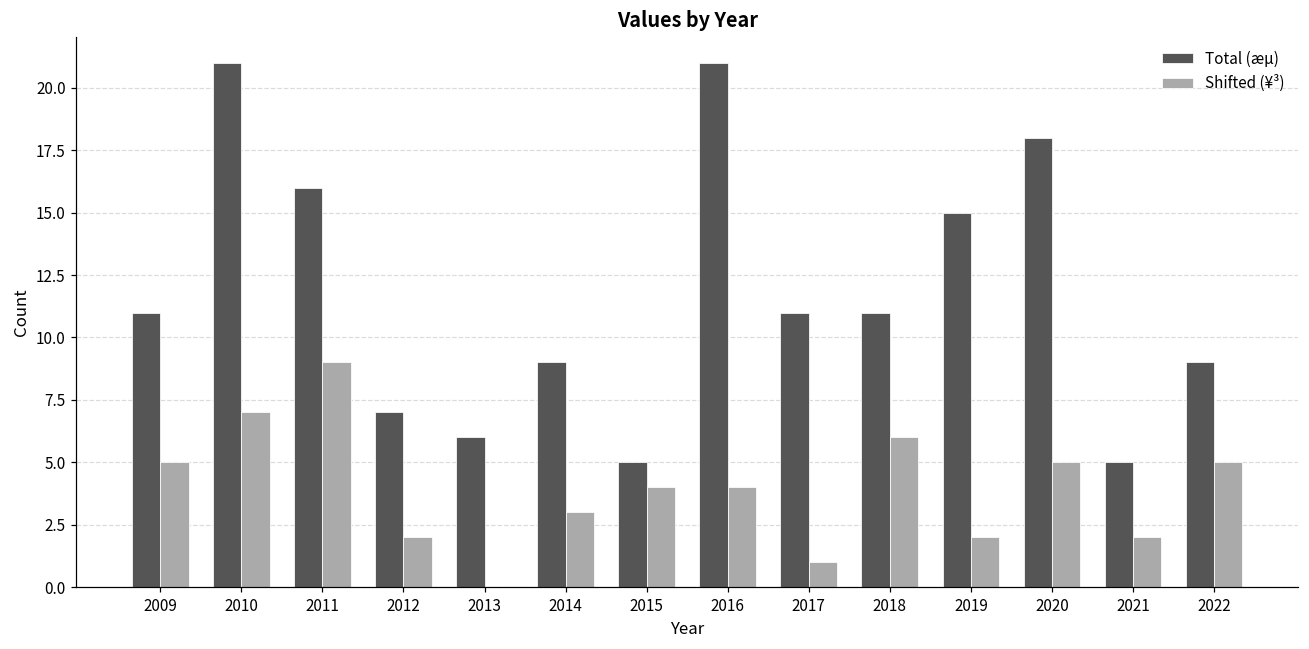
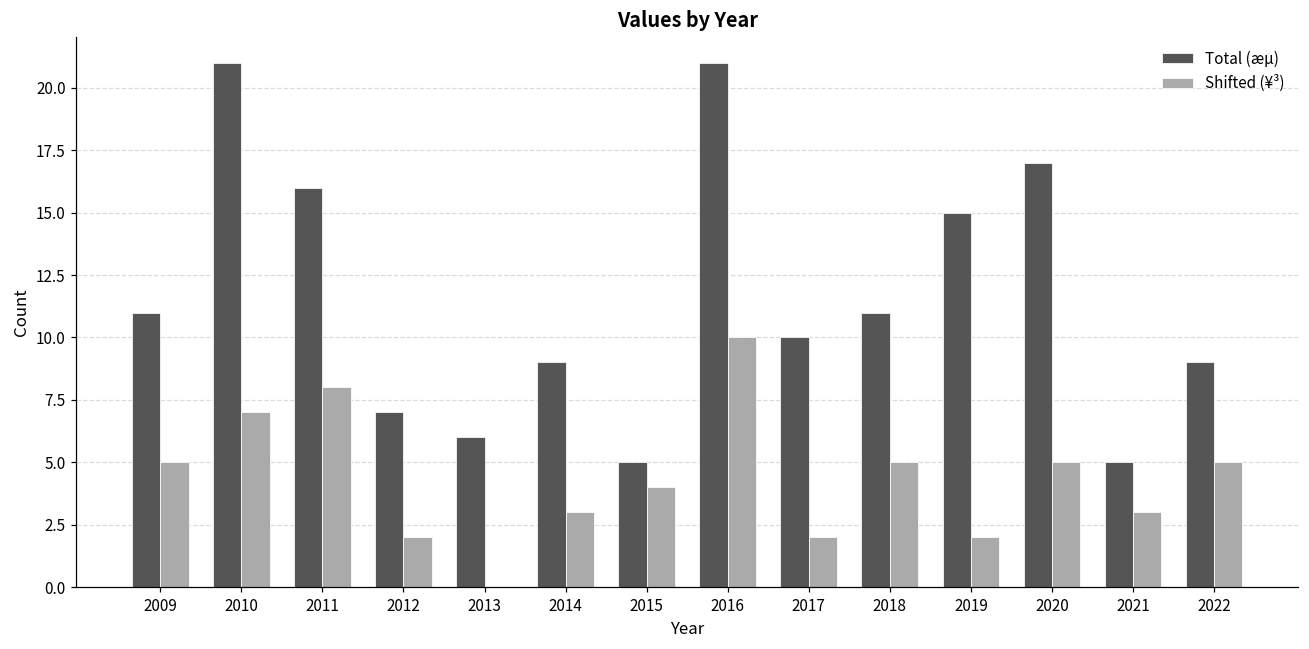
  {
    "Total (æµ)": {
      "2009": 11,
      "2010": 21,
      "2011": 16,
      "2012": 7,
      "2013": 6,
      "2014": 9,
      "2015": 5,
      "2016": 21,
-     "2017": 11,
+     "2017": 10,
      "2018": 11,
      "2019": 15,
-     "2020": 18,
+     "2020": 17,
      "2021": 5,
      "2022": 9
    },
    "Shifted (¥³)": {
      "2009": 5,
      "2010": 7,
-     "2011": 9,
+     "2011": 8,
      "2012": 2,
      "2013": 0,
      "2014": 3,
      "2015": 4,
-     "2016": 4,
-     "2017": 1,
-     "2018": 6,
+     "2016": 10,
+     "2017": 2,
+     "2018": 5,
      "2019": 2,
      "2020": 5,
-     "2021": 2,
+     "2021": 3,
      "2022": 5
    }
  }
